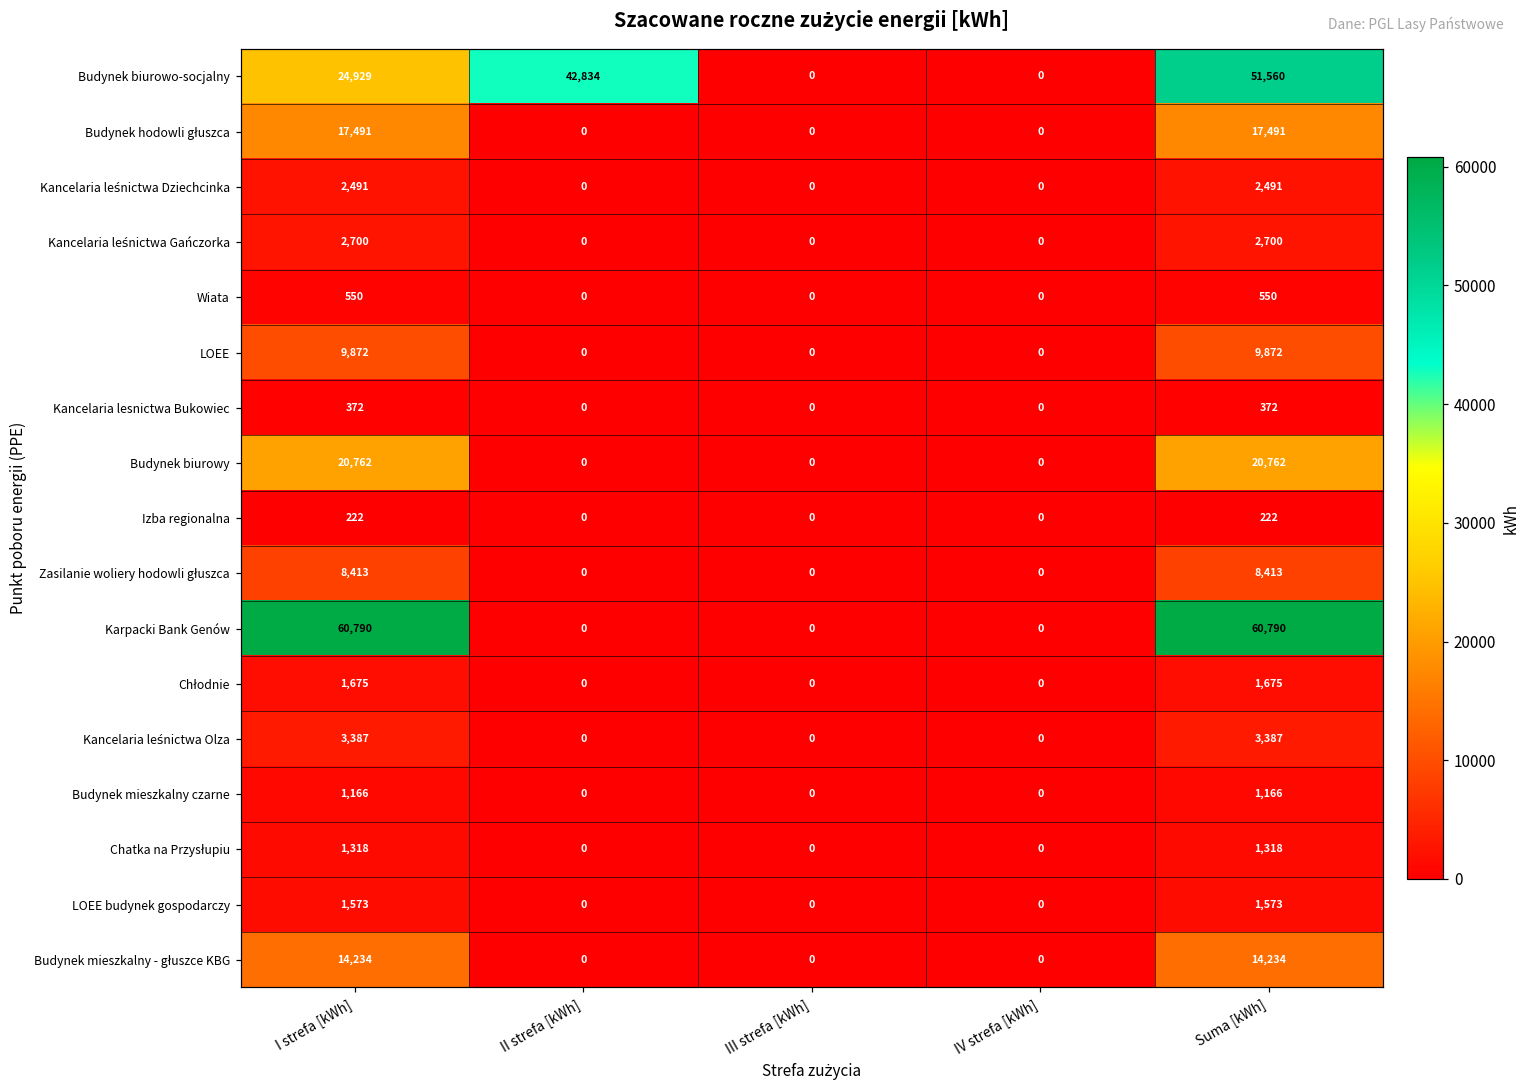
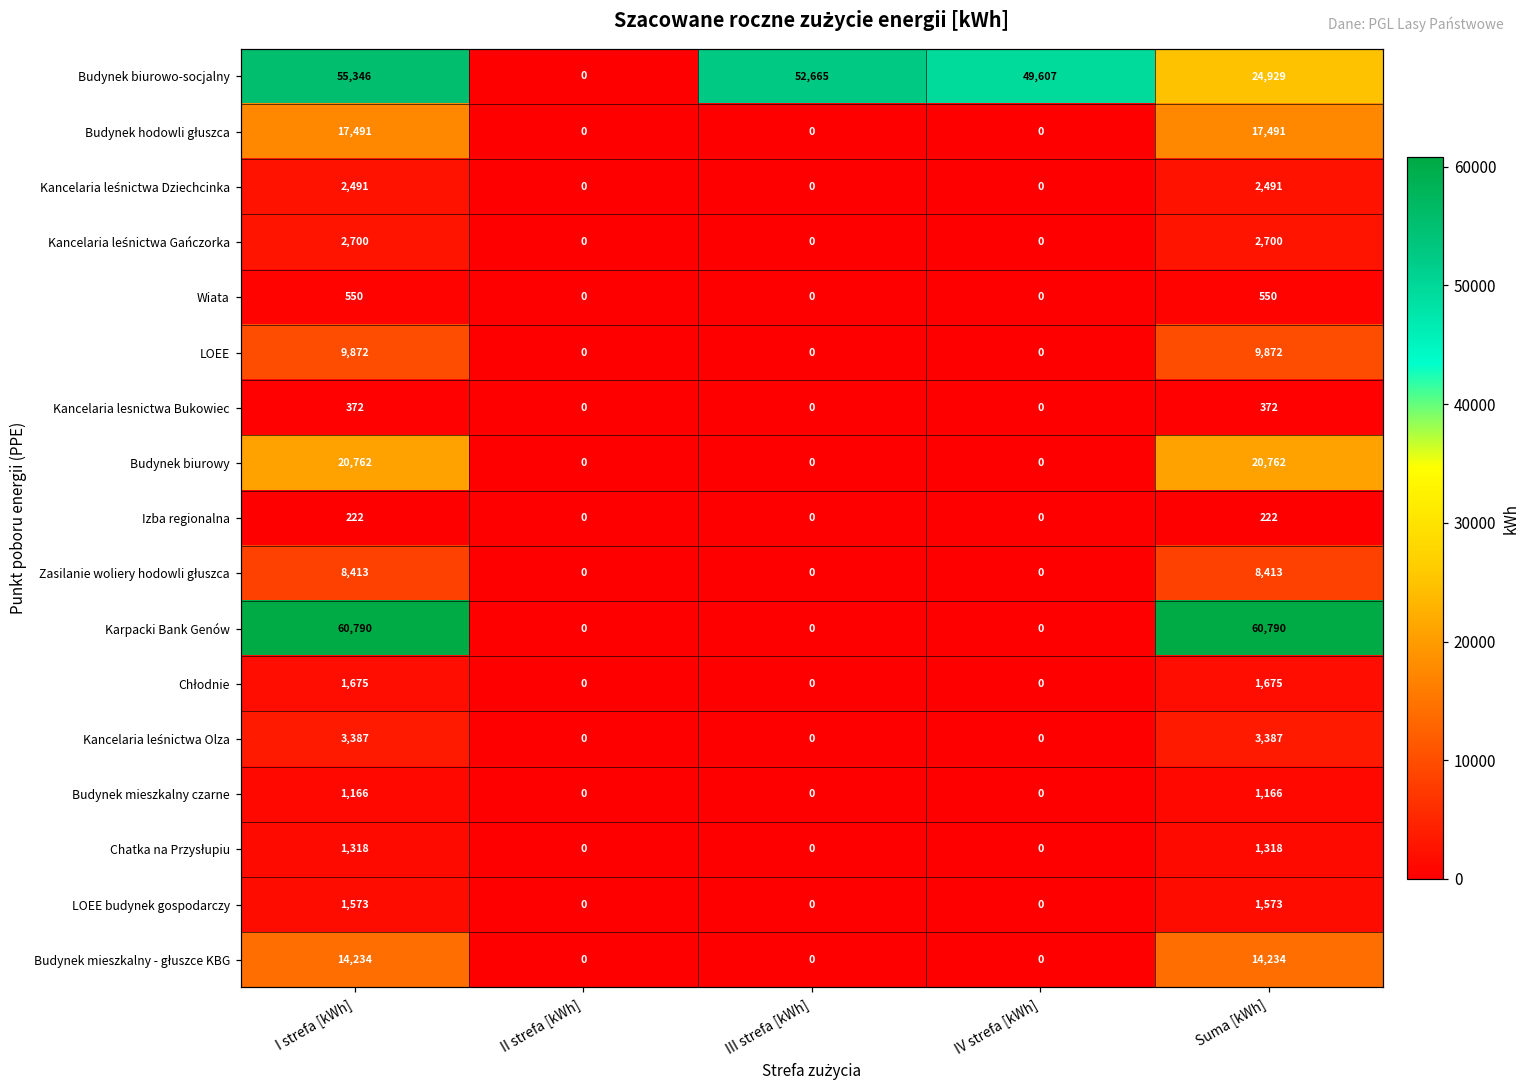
  {
    "Budynek biurowo-socjalny": {
-     "I strefa [kWh]": "24,929",
-     "II strefa [kWh]": "42,834",
-     "III strefa [kWh]": "0",
-     "IV strefa [kWh]": "0",
-     "Suma [kWh]": "51,560"
+     "I strefa [kWh]": "55,346",
+     "II strefa [kWh]": "0",
+     "III strefa [kWh]": "52,665",
+     "IV strefa [kWh]": "49,607",
+     "Suma [kWh]": "24,929"
    },
    "Budynek hodowli głuszca": {
      "I strefa [kWh]": "17,491",
      "II strefa [kWh]": "0",
      "III strefa [kWh]": "0",
      "IV strefa [kWh]": "0",
      "Suma [kWh]": "17,491"
    },
    "Kancelaria leśnictwa Dziechcinka": {
      "I strefa [kWh]": "2,491",
      "II strefa [kWh]": "0",
      "III strefa [kWh]": "0",
      "IV strefa [kWh]": "0",
      "Suma [kWh]": "2,491"
    },
    "Kancelaria leśnictwa Gańczorka": {
      "I strefa [kWh]": "2,700",
      "II strefa [kWh]": "0",
      "III strefa [kWh]": "0",
      "IV strefa [kWh]": "0",
      "Suma [kWh]": "2,700"
    },
    "Wiata": {
      "I strefa [kWh]": "550",
      "II strefa [kWh]": "0",
      "III strefa [kWh]": "0",
      "IV strefa [kWh]": "0",
      "Suma [kWh]": "550"
    },
    "LOEE": {
      "I strefa [kWh]": "9,872",
      "II strefa [kWh]": "0",
      "III strefa [kWh]": "0",
      "IV strefa [kWh]": "0",
      "Suma [kWh]": "9,872"
    },
    "Kancelaria lesnictwa Bukowiec": {
      "I strefa [kWh]": "372",
      "II strefa [kWh]": "0",
      "III strefa [kWh]": "0",
      "IV strefa [kWh]": "0",
      "Suma [kWh]": "372"
    },
    "Budynek biurowy": {
      "I strefa [kWh]": "20,762",
      "II strefa [kWh]": "0",
      "III strefa [kWh]": "0",
      "IV strefa [kWh]": "0",
      "Suma [kWh]": "20,762"
    },
    "Izba regionalna": {
      "I strefa [kWh]": "222",
      "II strefa [kWh]": "0",
      "III strefa [kWh]": "0",
      "IV strefa [kWh]": "0",
      "Suma [kWh]": "222"
    },
    "Zasilanie woliery hodowli głuszca": {
      "I strefa [kWh]": "8,413",
      "II strefa [kWh]": "0",
      "III strefa [kWh]": "0",
      "IV strefa [kWh]": "0",
      "Suma [kWh]": "8,413"
    },
    "Karpacki Bank Genów": {
      "I strefa [kWh]": "60,790",
      "II strefa [kWh]": "0",
      "III strefa [kWh]": "0",
      "IV strefa [kWh]": "0",
      "Suma [kWh]": "60,790"
    },
    "Chłodnie": {
      "I strefa [kWh]": "1,675",
      "II strefa [kWh]": "0",
      "III strefa [kWh]": "0",
      "IV strefa [kWh]": "0",
      "Suma [kWh]": "1,675"
    },
    "Kancelaria leśnictwa Olza": {
      "I strefa [kWh]": "3,387",
      "II strefa [kWh]": "0",
      "III strefa [kWh]": "0",
      "IV strefa [kWh]": "0",
      "Suma [kWh]": "3,387"
    },
    "Budynek mieszkalny czarne": {
      "I strefa [kWh]": "1,166",
      "II strefa [kWh]": "0",
      "III strefa [kWh]": "0",
      "IV strefa [kWh]": "0",
      "Suma [kWh]": "1,166"
    },
    "Chatka na Przysłupiu": {
      "I strefa [kWh]": "1,318",
      "II strefa [kWh]": "0",
      "III strefa [kWh]": "0",
      "IV strefa [kWh]": "0",
      "Suma [kWh]": "1,318"
    },
    "LOEE budynek gospodarczy": {
      "I strefa [kWh]": "1,573",
      "II strefa [kWh]": "0",
      "III strefa [kWh]": "0",
      "IV strefa [kWh]": "0",
      "Suma [kWh]": "1,573"
    },
    "Budynek mieszkalny - głuszce KBG": {
      "I strefa [kWh]": "14,234",
      "II strefa [kWh]": "0",
      "III strefa [kWh]": "0",
      "IV strefa [kWh]": "0",
      "Suma [kWh]": "14,234"
    }
  }
